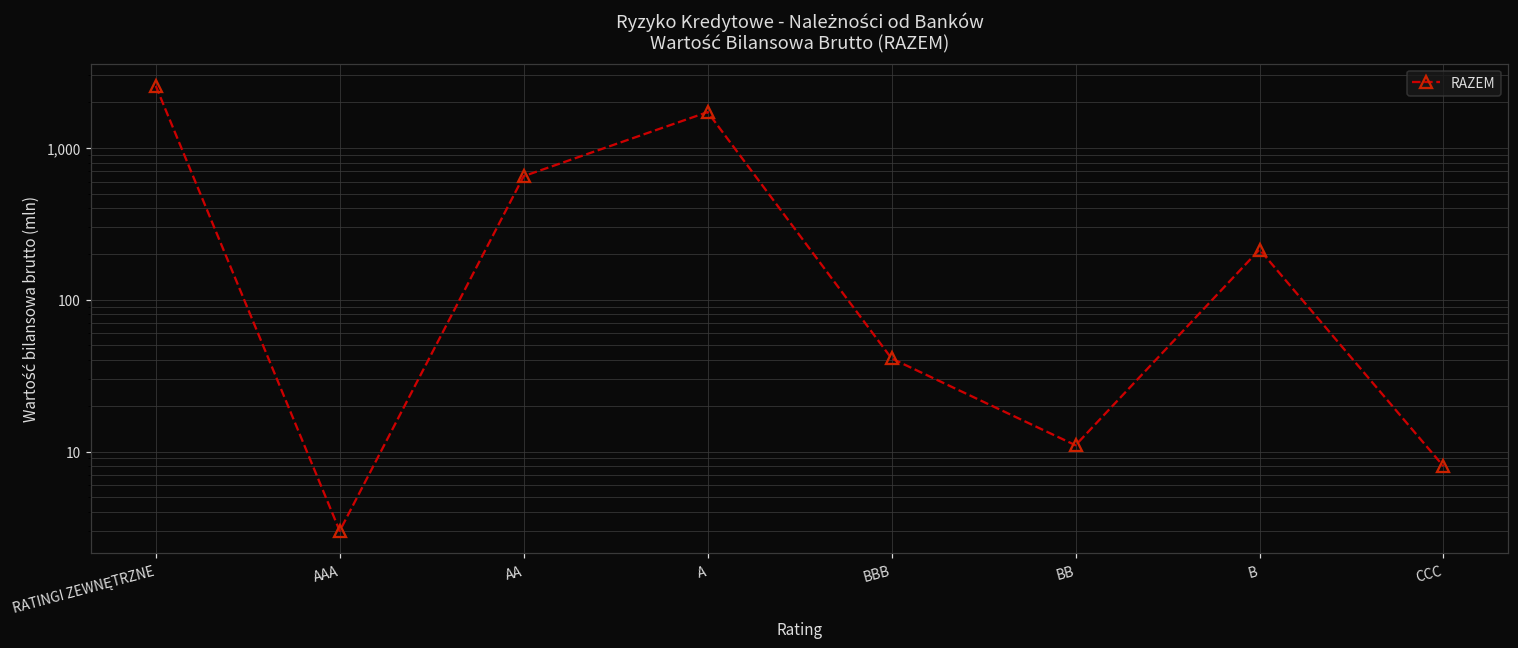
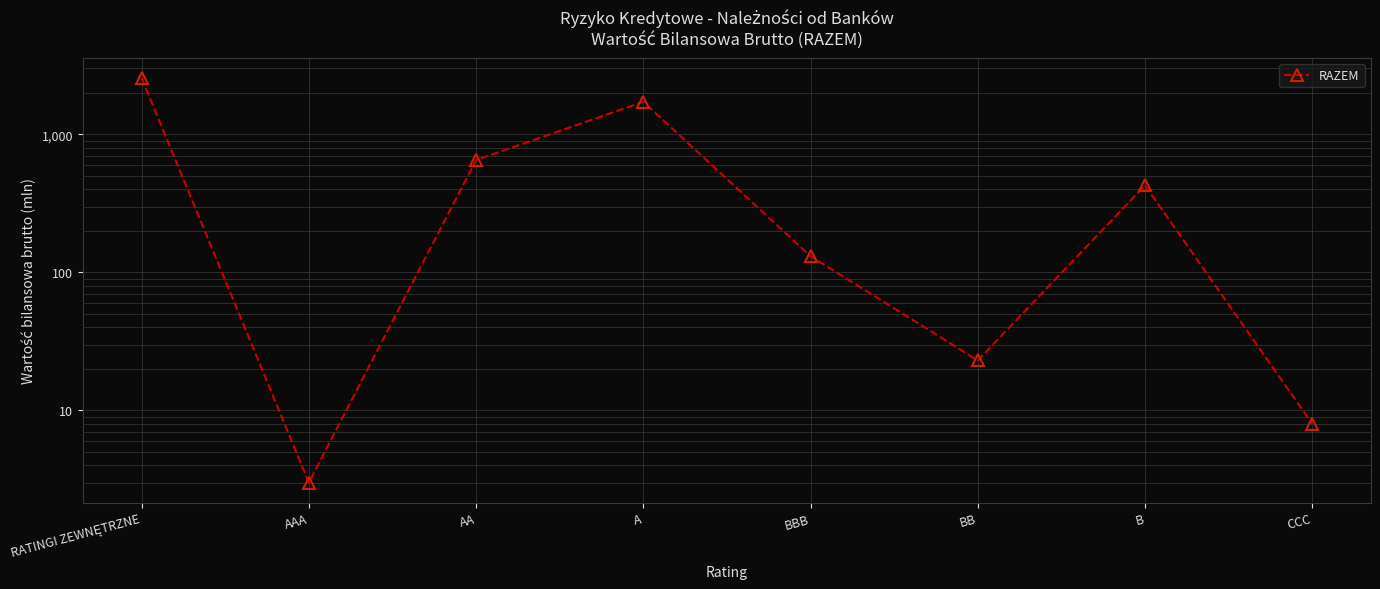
  {
    "RATINGI ZEWNĘTRZNE": "2,600",
    "AAA": "3",
    "AA": "700",
    "A": "1,700",
-   "BBB": "41",
-   "BB": "11",
-   "B": "210",
+   "BBB": "130",
+   "BB": "23",
+   "B": "430",
    "CCC": "8"
  }
